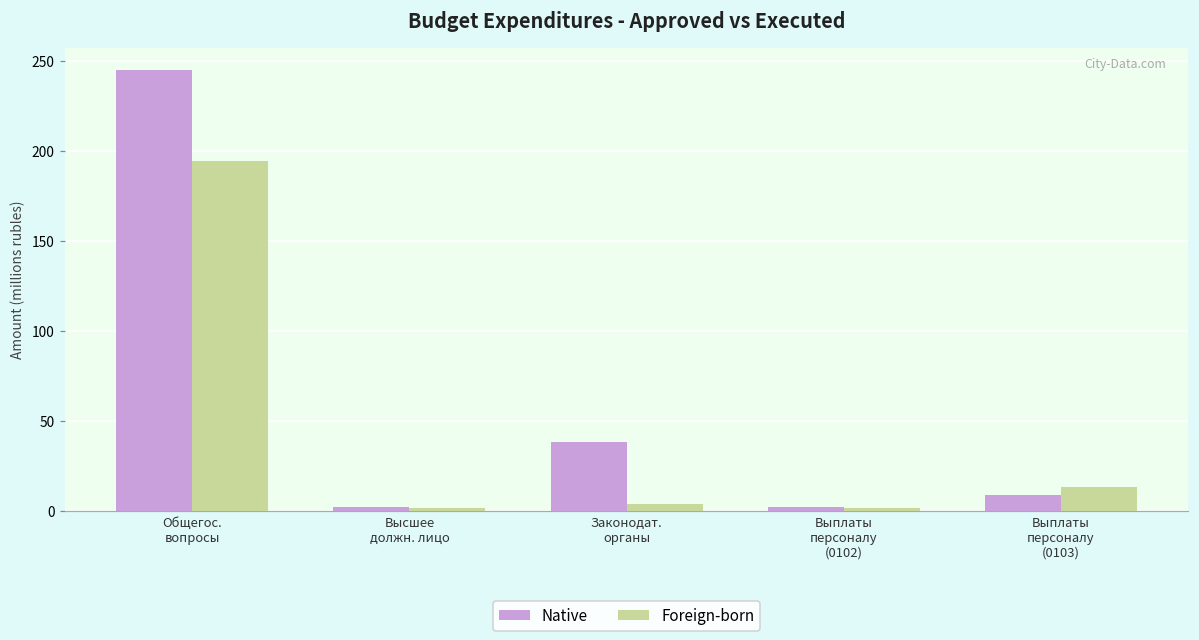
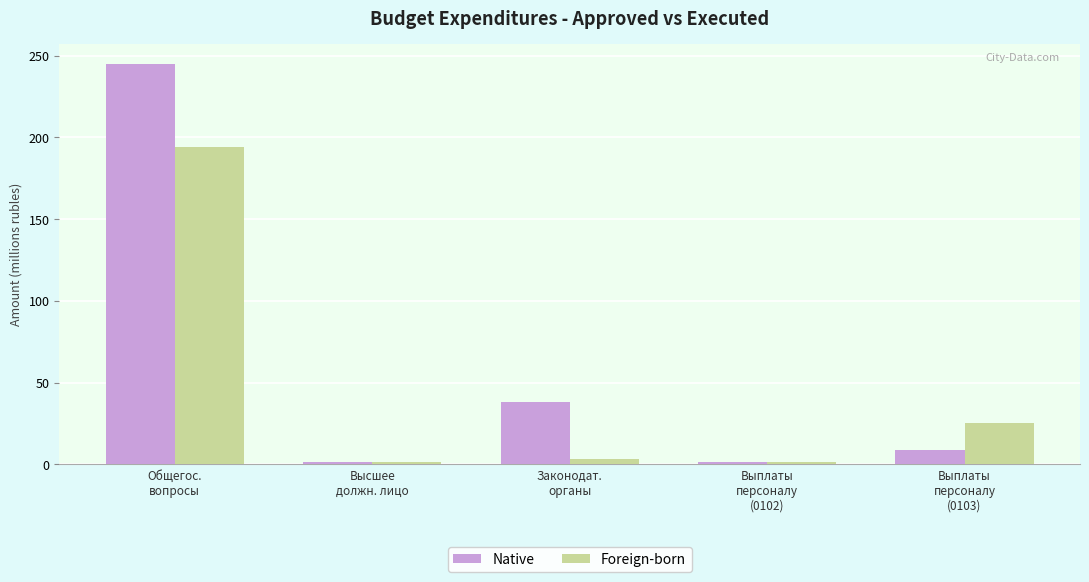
  {
    "Native": {
      "Общегос. вопросы": 245,
      "Высшее должн. лицо": 2,
      "Законодат. органы": 38,
      "Выплаты персоналу (0102)": 2,
      "Выплаты персоналу (0103)": 9
    },
    "Foreign-born": {
      "Общегос. вопросы": 194,
      "Законодат. органы": 3,
-     "Выплаты персоналу (0103)": 13
+     "Выплаты персоналу (0103)": 25
    }
  }
